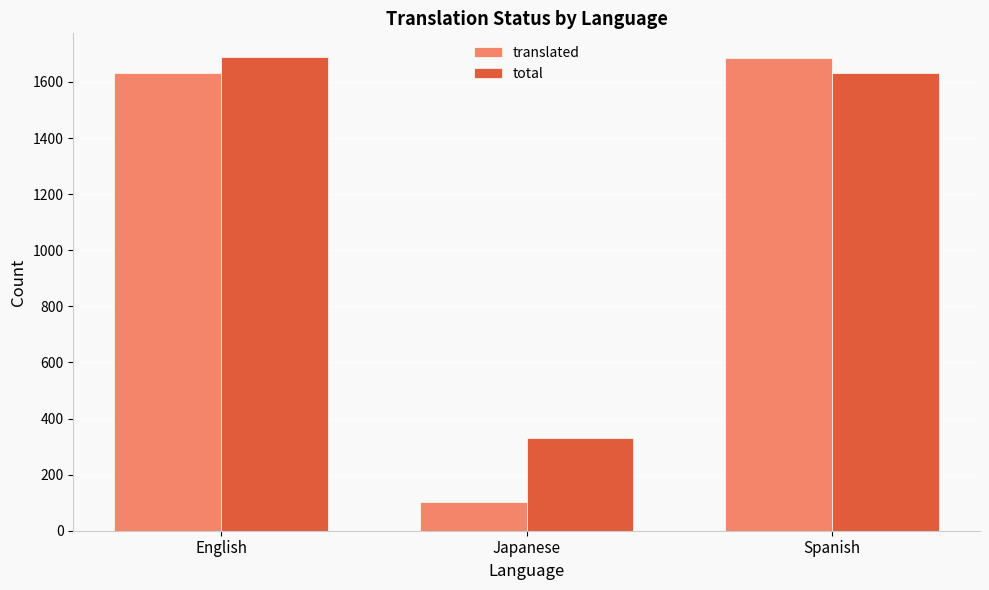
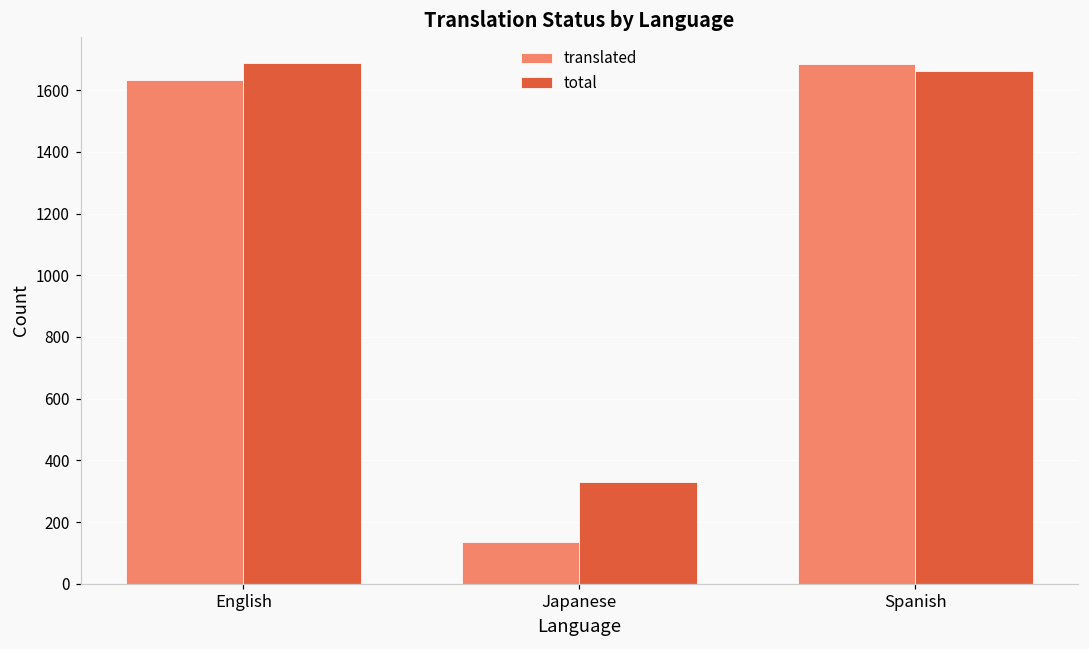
  {
    "translated": {
      "English": 1630,
-     "Japanese": 100,
+     "Japanese": 130,
      "Spanish": 1680
    },
    "total": {
      "English": 1690,
      "Japanese": 330,
-     "Spanish": 1630
+     "Spanish": 1660
    }
  }
